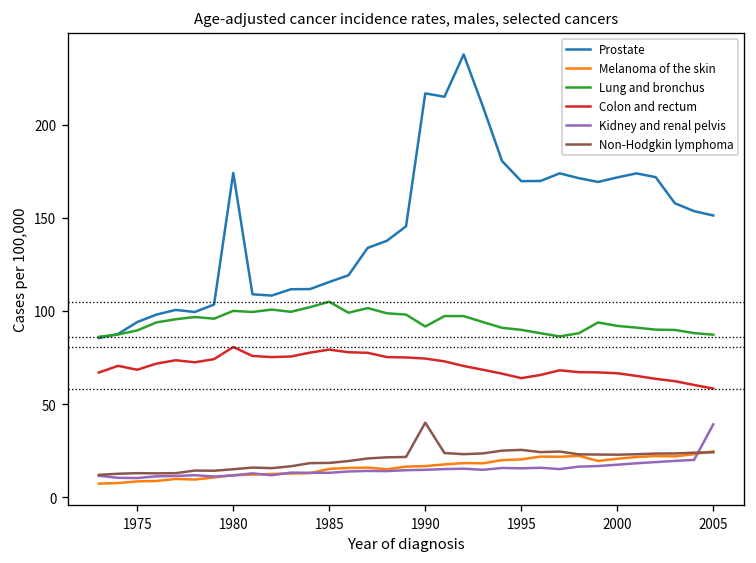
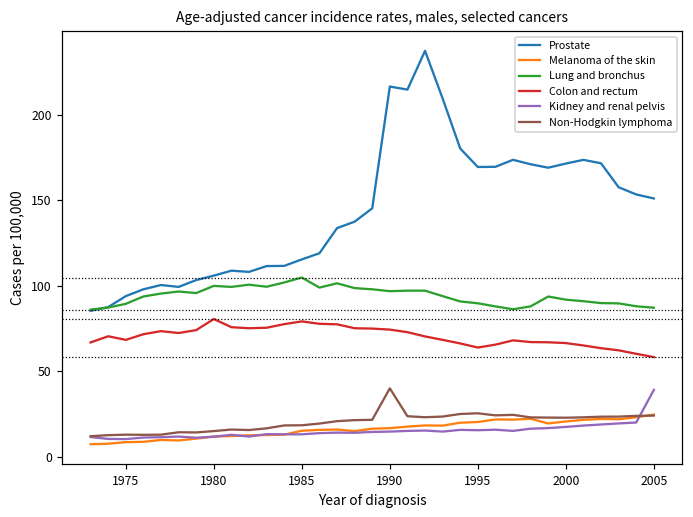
  {
    "Prostate": {
      "1975": 94,
-     "1980": 174,
+     "1980": 106,
      "1985": 116,
      "1990": 217,
      "1995": 170,
      "2000": 172,
      "2005": 151
    },
    "Melanoma of the skin": {
      "1975": 9,
      "1985": 15,
      "1990": 17,
      "1995": 20,
      "2000": 21
    },
    "Lung and bronchus": {
      "1975": 90,
      "1980": 100,
      "1985": 105,
-     "1990": 92,
+     "1990": 97,
      "1995": 90,
      "2000": 92,
      "2005": 87
    },
    "Colon and rectum": {
      "1975": 68,
      "1980": 81,
      "1985": 79,
      "1990": 74,
      "1995": 64,
      "2000": 67,
      "2005": 58
    },
    "Kidney and renal pelvis": {
      "1975": 10,
      "1985": 13,
      "1990": 15,
      "1995": 16,
      "2000": 17,
      "2005": 39
    },
    "Non-Hodgkin lymphoma": {
      "1975": 13,
      "1980": 15,
      "1985": 18,
      "1990": 40,
      "1995": 25,
      "2000": 23
    }
  }
